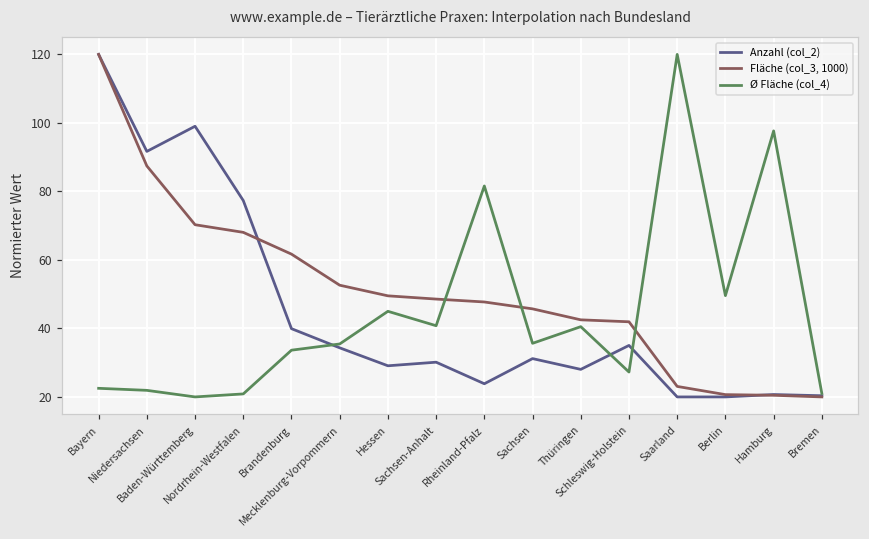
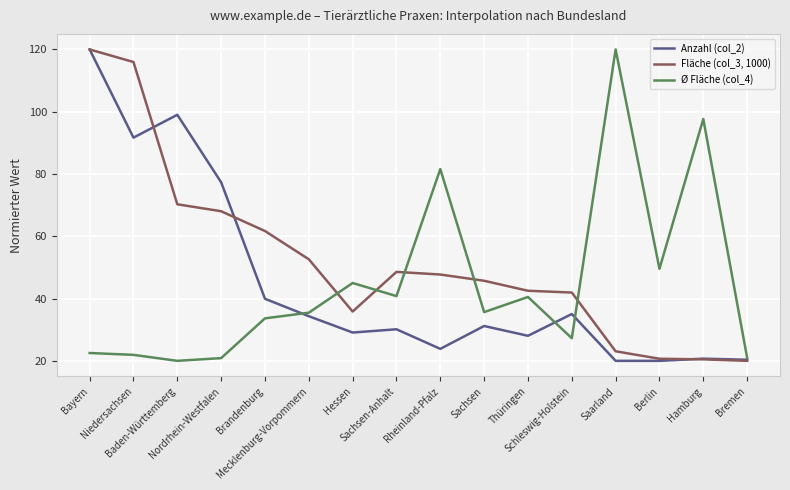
  {
    "Anzahl (col_2)": {
      "Niedersachsen": 92,
      "Baden-Württemberg": 99,
      "Nordrhein-Westfalen": 77,
      "Brandenburg": 40,
      "Mecklenburg-Vorpommern": 34,
      "Hessen": 29,
      "Sachsen-Anhalt": 30,
      "Rheinland-Pfalz": 24,
      "Sachsen": 31,
      "Thüringen": 28,
      "Schleswig-Holstein": 35,
      "Saarland": 20
    },
    "Fläche (col_3, 1000)": {
-     "Niedersachsen": 87,
+     "Niedersachsen": 116,
      "Baden-Württemberg": 70,
      "Nordrhein-Westfalen": 68,
      "Brandenburg": 62,
      "Mecklenburg-Vorpommern": 53,
-     "Hessen": 50,
+     "Hessen": 36,
      "Sachsen-Anhalt": 49,
      "Rheinland-Pfalz": 48,
      "Sachsen": 46,
      "Thüringen": 43,
      "Schleswig-Holstein": 42,
      "Saarland": 23
    },
    "Ø Fläche (col_4)": {
      "Bayern": 23,
      "Niedersachsen": 22,
      "Baden-Württemberg": 20,
      "Nordrhein-Westfalen": 21,
      "Brandenburg": 34,
      "Mecklenburg-Vorpommern": 35,
      "Hessen": 45,
      "Sachsen-Anhalt": 41,
      "Rheinland-Pfalz": 82,
      "Sachsen": 36,
      "Thüringen": 41,
      "Schleswig-Holstein": 27,
      "Saarland": 120,
      "Berlin": 50,
      "Hamburg": 98
    }
  }
